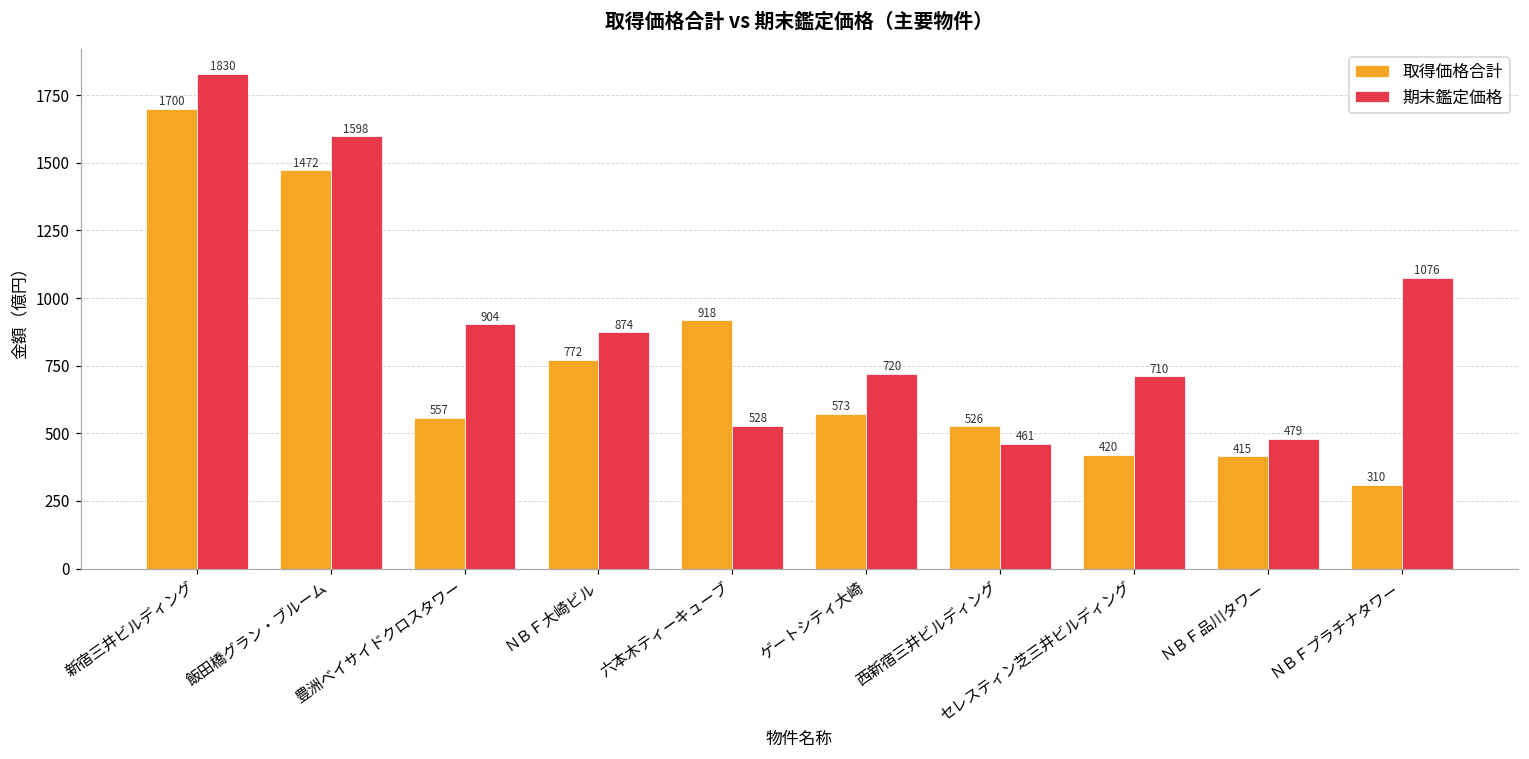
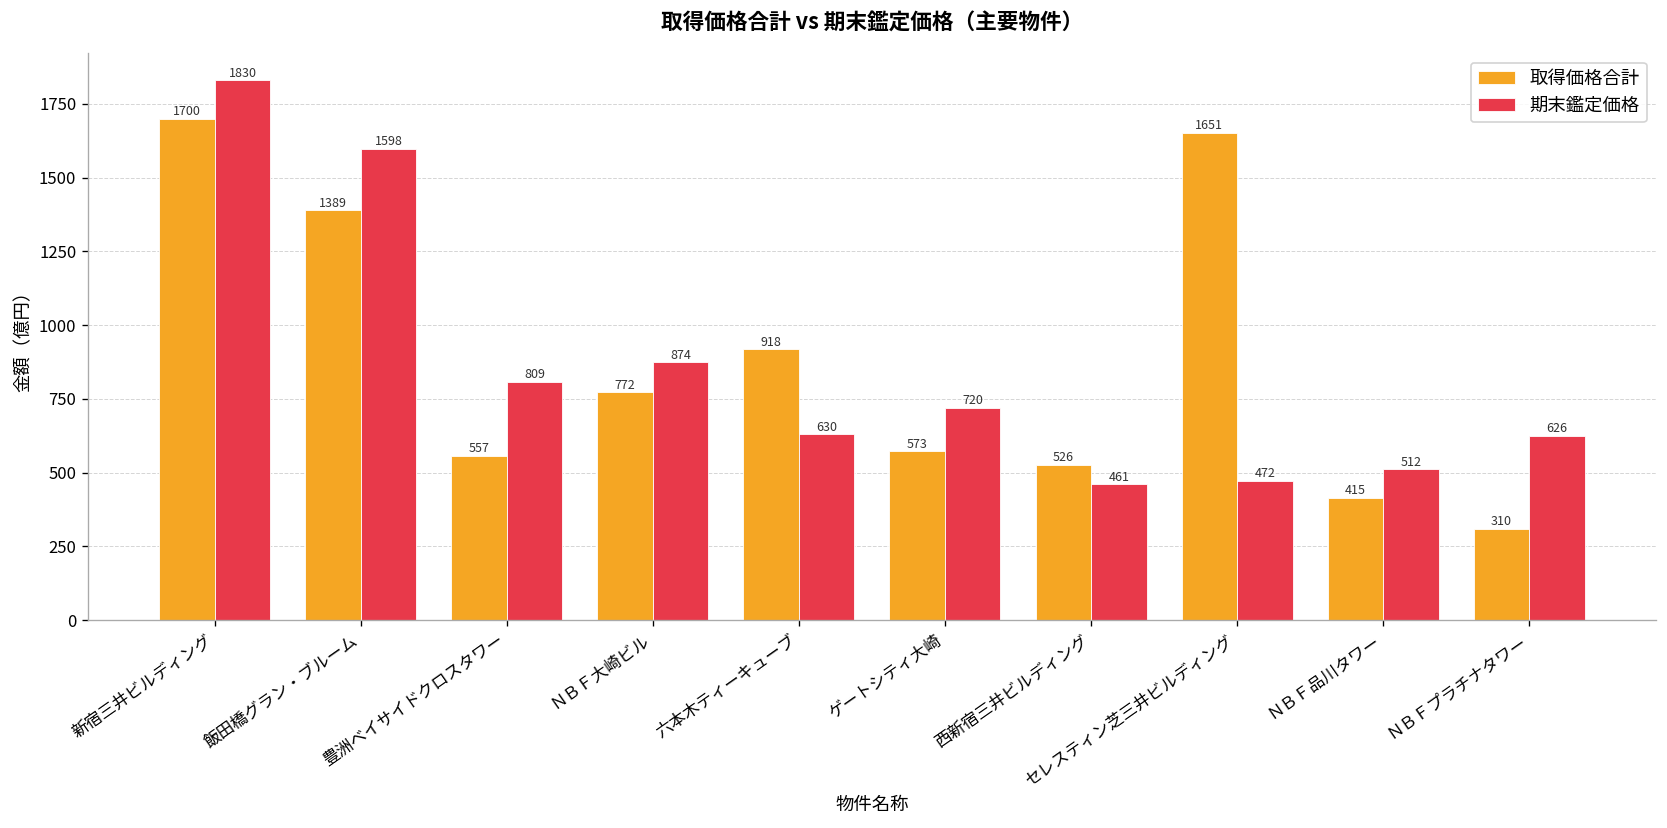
  {
    "取得価格合計": {
      "新宿三井ビルディング": 1700,
-     "飯田橋グラン・ブルーム": 1472,
+     "飯田橋グラン・ブルーム": 1389,
      "豊洲ベイサイドクロスタワー": 557,
      "ＮＢＦ大崎ビル": 772,
      "六本木ティーキューブ": 918,
      "ゲートシティ大崎": 573,
      "西新宿三井ビルディング": 526,
-     "セレスティン芝三井ビルディング": 420,
+     "セレスティン芝三井ビルディング": 1651,
      "ＮＢＦ品川タワー": 415,
      "ＮＢＦプラチナタワー": 310
    },
    "期末鑑定価格": {
      "新宿三井ビルディング": 1830,
      "飯田橋グラン・ブルーム": 1598,
-     "豊洲ベイサイドクロスタワー": 904,
+     "豊洲ベイサイドクロスタワー": 809,
      "ＮＢＦ大崎ビル": 874,
-     "六本木ティーキューブ": 528,
+     "六本木ティーキューブ": 630,
      "ゲートシティ大崎": 720,
      "西新宿三井ビルディング": 461,
-     "セレスティン芝三井ビルディング": 710,
-     "ＮＢＦ品川タワー": 479,
-     "ＮＢＦプラチナタワー": 1076
+     "セレスティン芝三井ビルディング": 472,
+     "ＮＢＦ品川タワー": 512,
+     "ＮＢＦプラチナタワー": 626
    }
  }
